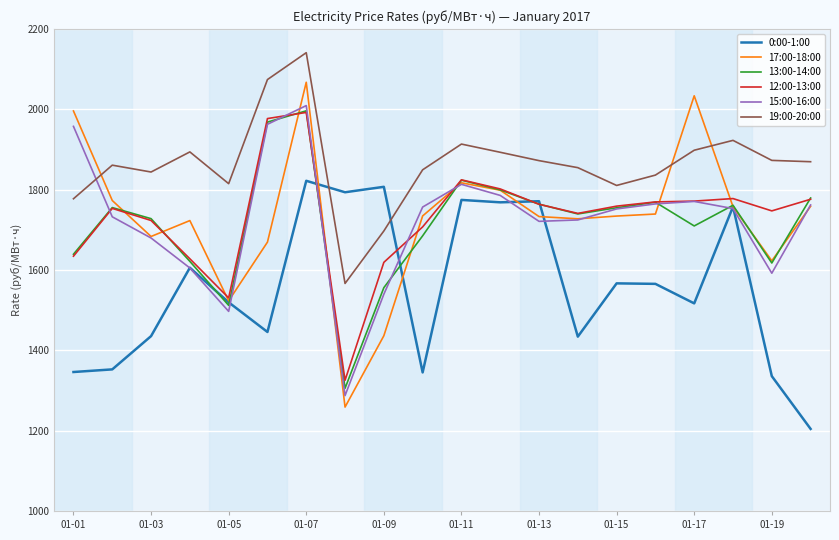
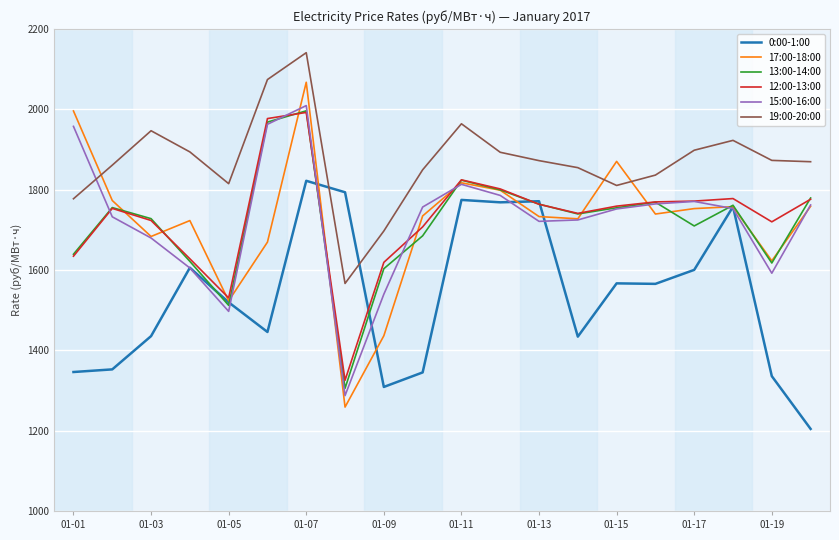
  {
    "0:00-1:00": {
      "01-01": 1350,
      "01-03": 1440,
      "01-07": 1820,
-     "01-09": 1810,
+     "01-09": 1310,
      "01-11": 1770,
      "01-13": 1770,
      "01-15": 1570,
-     "01-17": 1520,
+     "01-17": 1600,
      "01-19": 1340
    },
    "17:00-18:00": {
      "01-01": 2000,
      "01-07": 2070,
      "01-09": 1440,
      "01-13": 1730,
-     "01-15": 1730,
-     "01-17": 2030
+     "01-15": 1870,
+     "01-17": 1750
    },
    "13:00-14:00": {
      "01-05": 1510,
-     "01-09": 1560,
+     "01-09": 1600,
      "01-17": 1710
    },
    "12:00-13:00": {
      "01-05": 1530,
      "01-09": 1620,
-     "01-19": 1750
+     "01-19": 1720
    },
    "15:00-16:00": {
      "01-01": 1960,
      "01-05": 1500,
      "01-07": 2010,
      "01-09": 1540,
      "01-13": 1720,
      "01-19": 1590
    },
    "19:00-20:00": {
      "01-01": 1780,
-     "01-03": 1840,
+     "01-03": 1950,
      "01-05": 1810,
      "01-07": 2140,
      "01-09": 1700,
-     "01-11": 1910,
+     "01-11": 1960,
      "01-13": 1870,
      "01-15": 1810,
      "01-17": 1900,
      "01-19": 1870
    }
  }
